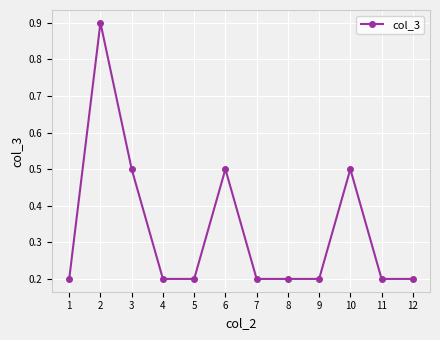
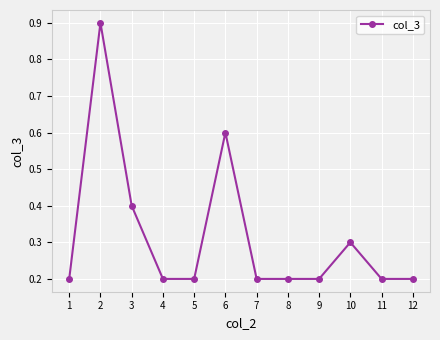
  {
    "1": 0.2,
    "2": 0.9,
-   "3": 0.5,
+   "3": 0.4,
    "4": 0.2,
    "5": 0.2,
-   "6": 0.5,
+   "6": 0.6,
    "7": 0.2,
    "8": 0.2,
    "9": 0.2,
-   "10": 0.5,
+   "10": 0.3,
    "11": 0.2,
    "12": 0.2
  }
